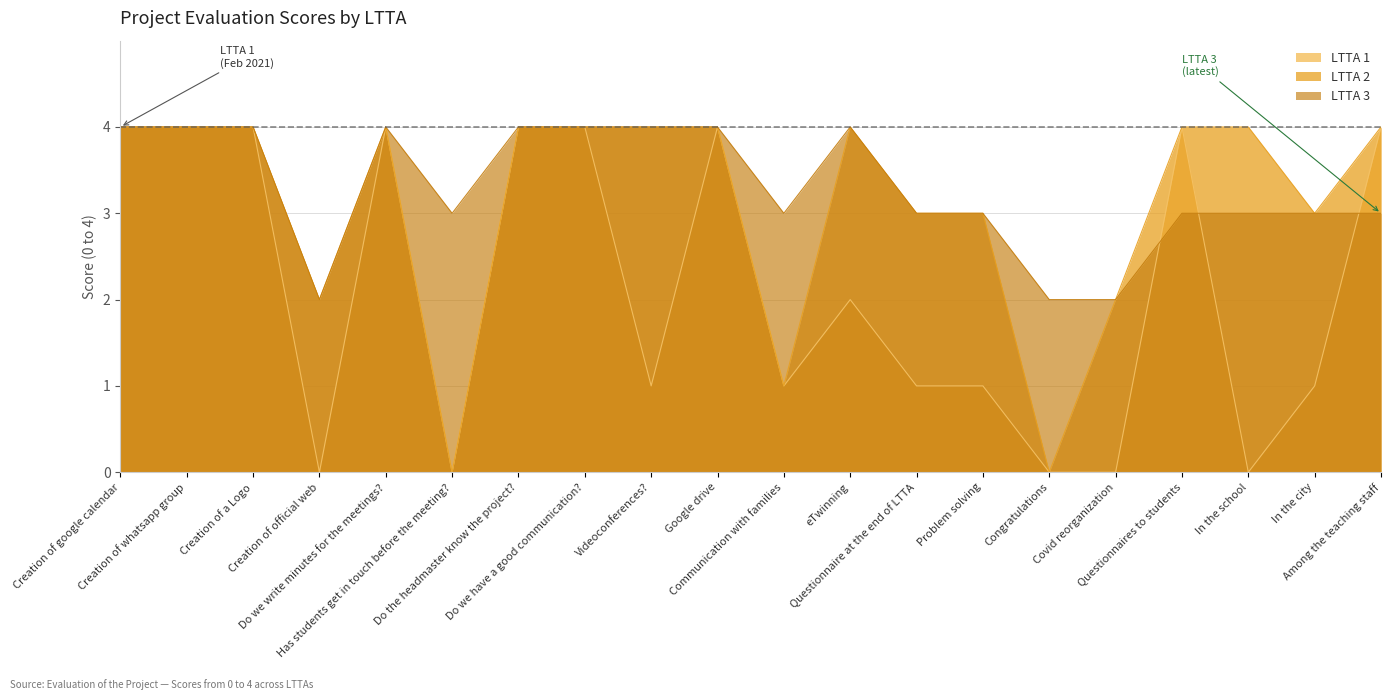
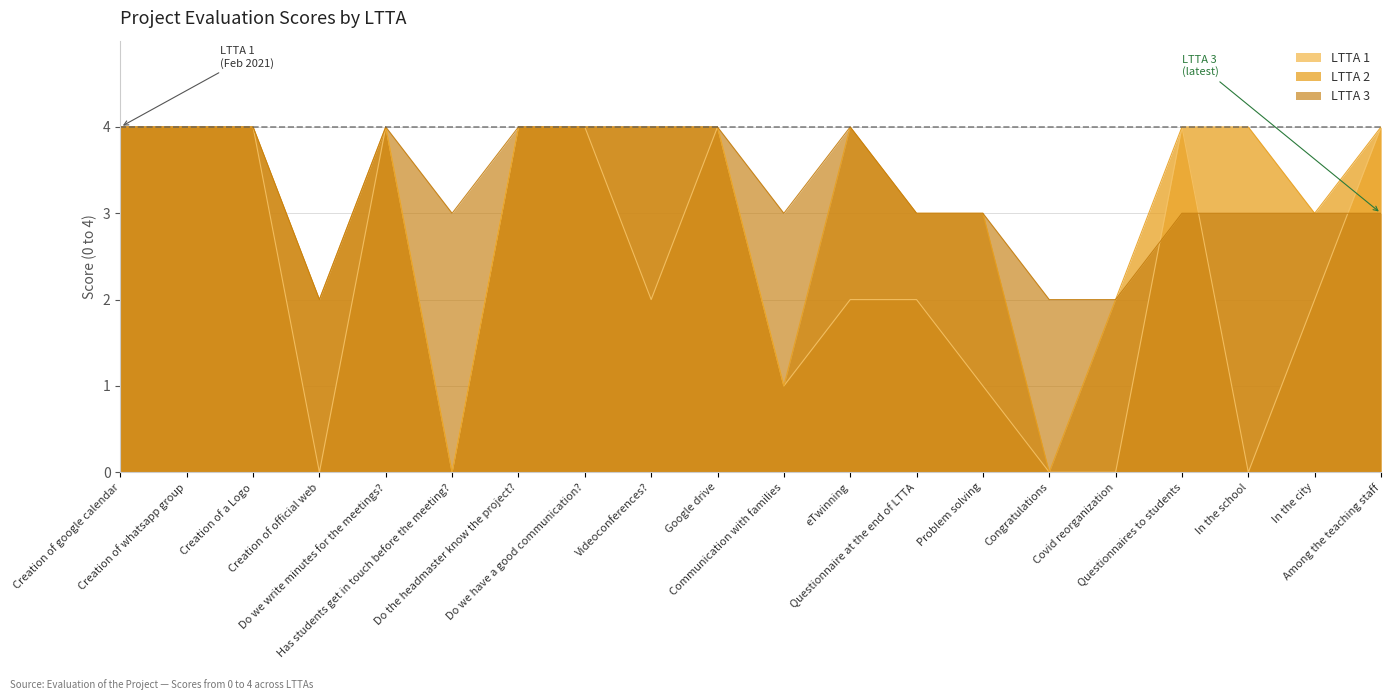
  {
    "LTTA 1": {
      "Creation of official web": 0,
-     "Videoconferences?": 1,
+     "Videoconferences?": 2,
      "eTwinning": 2,
-     "Questionnaire at the end of LTTA": 1,
+     "Questionnaire at the end of LTTA": 2,
      "Problem solving": 1,
      "Covid reorganization": 0,
      "In the school": 0,
-     "In the city": 1
+     "In the city": 2
    }
  }
